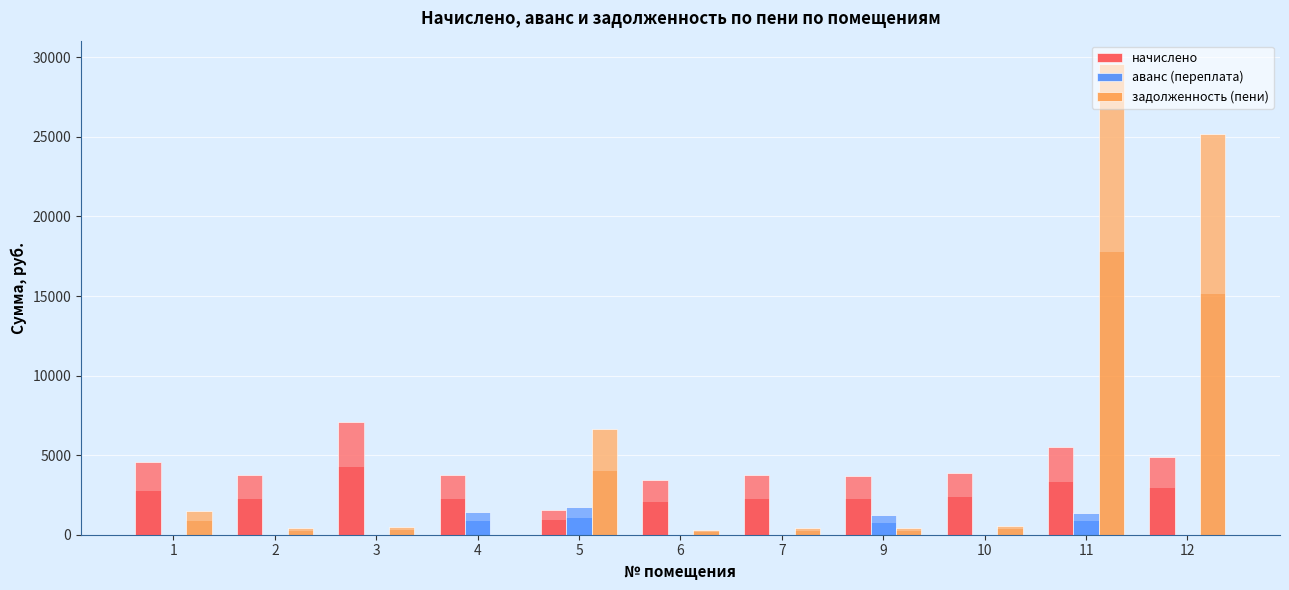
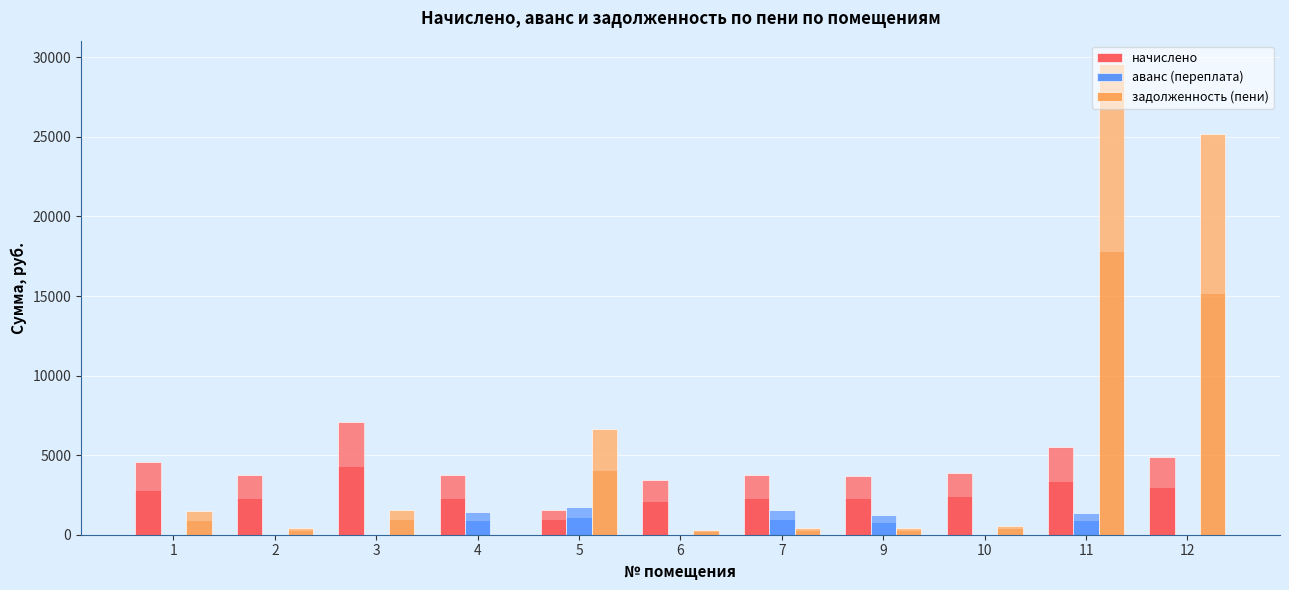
  {
    "начислено": {
      "1": 4600,
      "2": 3800,
      "3": 7100,
      "4": 3800,
      "5": 1600,
      "6": 3400,
      "7": 3700,
      "9": 3700,
      "10": 3900,
      "11": 5500,
      "12": 4900
    },
    "аванс (переплата)": {
      "1": 0,
      "2": 0,
      "3": 0,
      "4": 1400,
      "5": 1700,
      "6": 0,
-     "7": 0,
+     "7": 1500,
      "9": 1200,
      "10": 0,
      "11": 1400,
      "12": 0
    },
    "задолженность (пени)": {
      "1": 1500,
      "2": 400,
-     "3": 500,
+     "3": 1500,
      "4": 0,
      "5": 6700,
      "6": 300,
      "7": 400,
      "9": 400,
      "10": 600,
      "12": 25200
    }
  }
